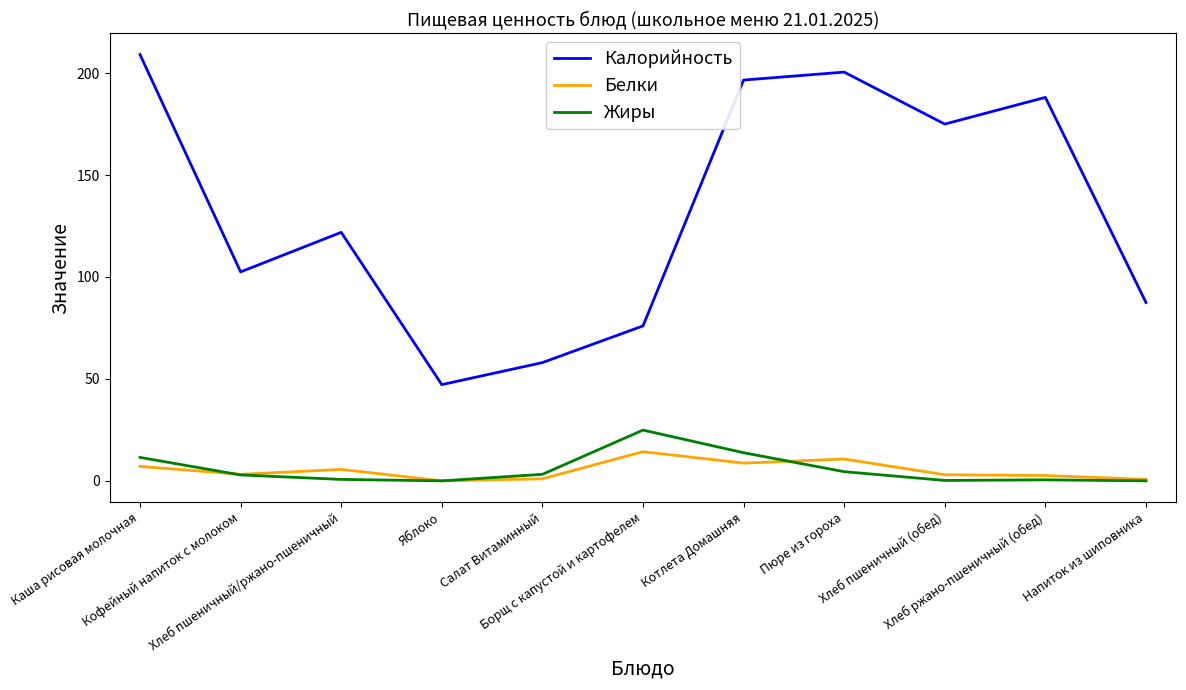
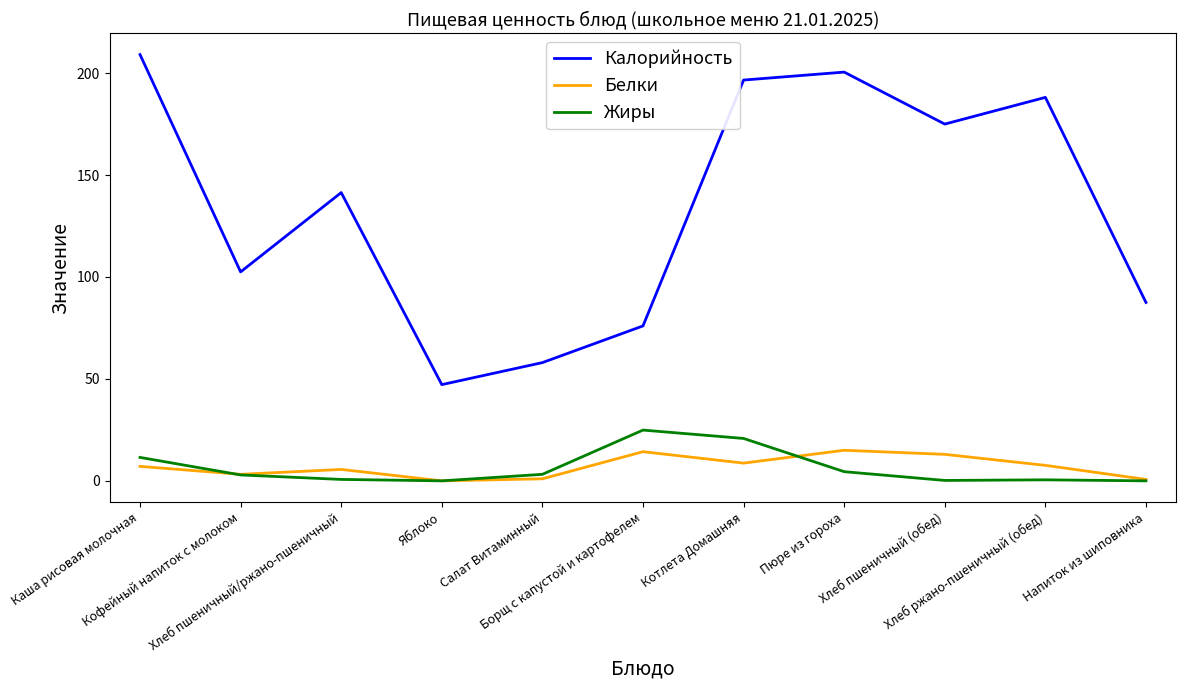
  {
    "Калорийность": {
      "Каша рисовая молочная": 209,
      "Кофейный напиток с молоком": 103,
-     "Хлеб пшеничный/ржано-пшеничный": 122,
+     "Хлеб пшеничный/ржано-пшеничный": 141,
      "Яблоко": 47,
      "Салат Витаминный": 58,
      "Борщ с капустой и картофелем": 76,
      "Котлета Домашняя": 197,
      "Пюре из гороха": 201,
      "Хлеб пшеничный (обед)": 175,
      "Хлеб ржано-пшеничный (обед)": 188,
      "Напиток из шиповника": 88
    },
    "Белки": {
      "Каша рисовая молочная": 7,
      "Хлеб пшеничный/ржано-пшеничный": 6,
      "Салат Витаминный": 1,
      "Борщ с капустой и картофелем": 14,
      "Котлета Домашняя": 9,
-     "Пюре из гороха": 11,
-     "Хлеб пшеничный (обед)": 3,
-     "Хлеб ржано-пшеничный (обед)": 3
+     "Пюре из гороха": 15,
+     "Хлеб пшеничный (обед)": 13,
+     "Хлеб ржано-пшеничный (обед)": 8
    },
    "Жиры": {
      "Каша рисовая молочная": 12,
      "Хлеб пшеничный/ржано-пшеничный": 1,
      "Салат Витаминный": 3,
      "Борщ с капустой и картофелем": 25,
-     "Котлета Домашняя": 14,
+     "Котлета Домашняя": 21,
      "Пюре из гороха": 5,
      "Хлеб пшеничный (обед)": 0,
      "Хлеб ржано-пшеничный (обед)": 1
    }
  }
